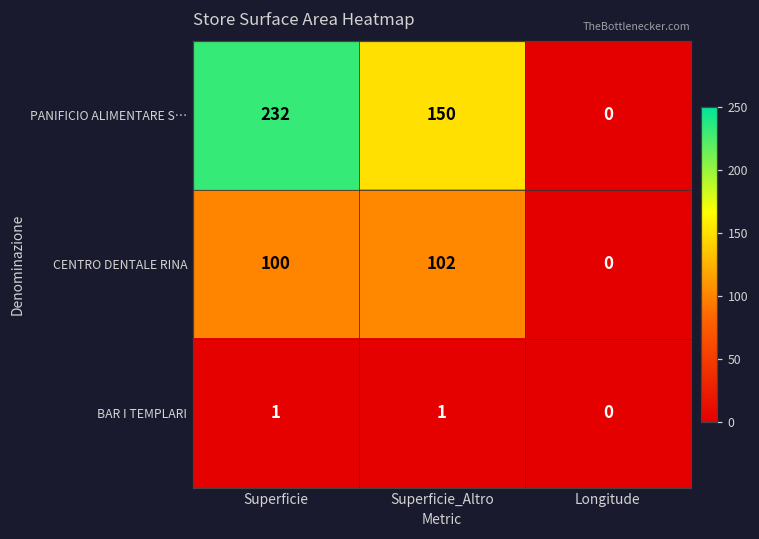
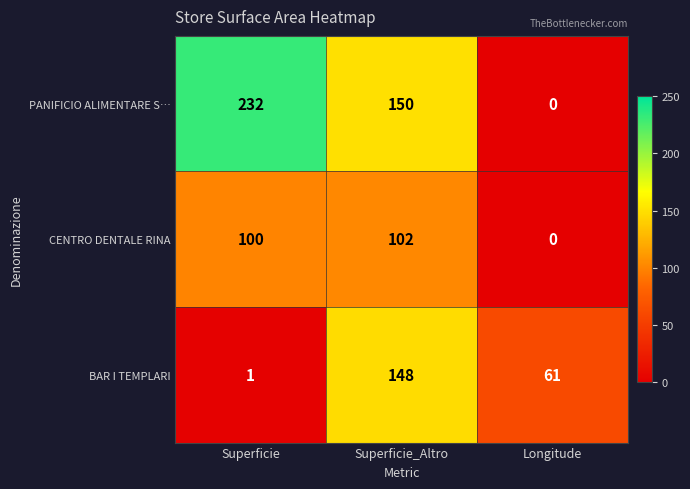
  {
    "PANIFICIO ALIMENTARE S…": {
      "Superficie": 232,
      "Superficie_Altro": 150,
      "Longitude": 0
    },
    "CENTRO DENTALE RINA": {
      "Superficie": 100,
      "Superficie_Altro": 102,
      "Longitude": 0
    },
    "BAR I TEMPLARI": {
      "Superficie": 1,
-     "Superficie_Altro": 1,
-     "Longitude": 0
+     "Superficie_Altro": 148,
+     "Longitude": 61
    }
  }
